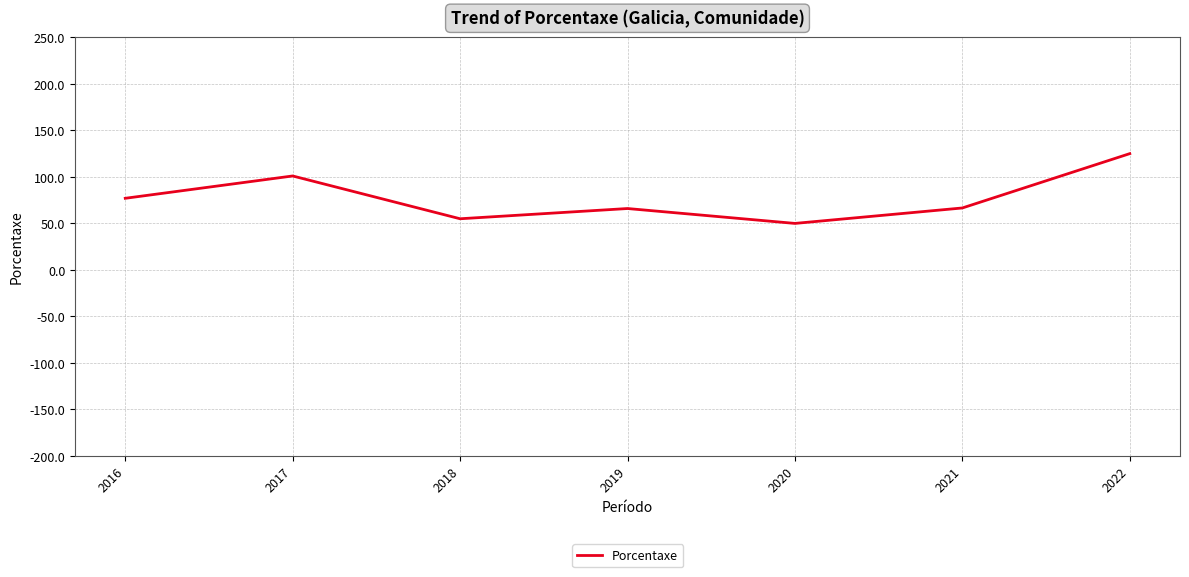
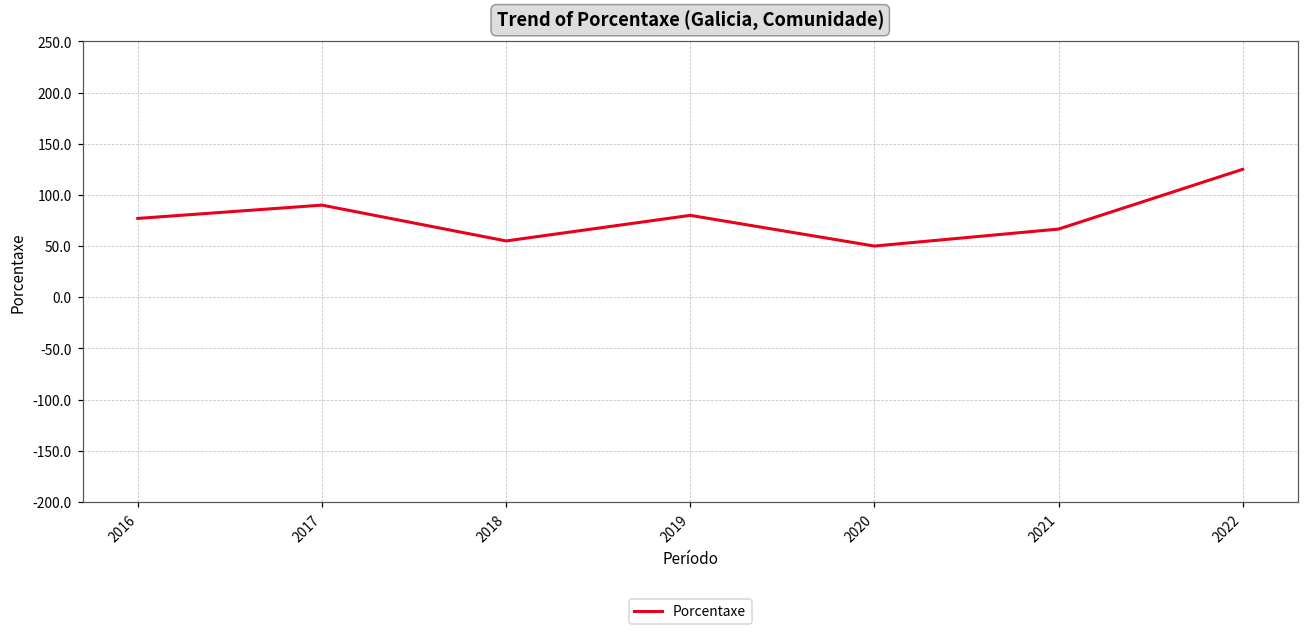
  {
    "2016": 80,
-   "2017": 100,
+   "2017": 90,
    "2018": 60,
-   "2019": 70,
+   "2019": 80,
    "2020": 50,
    "2021": 70,
    "2022": 130
  }
